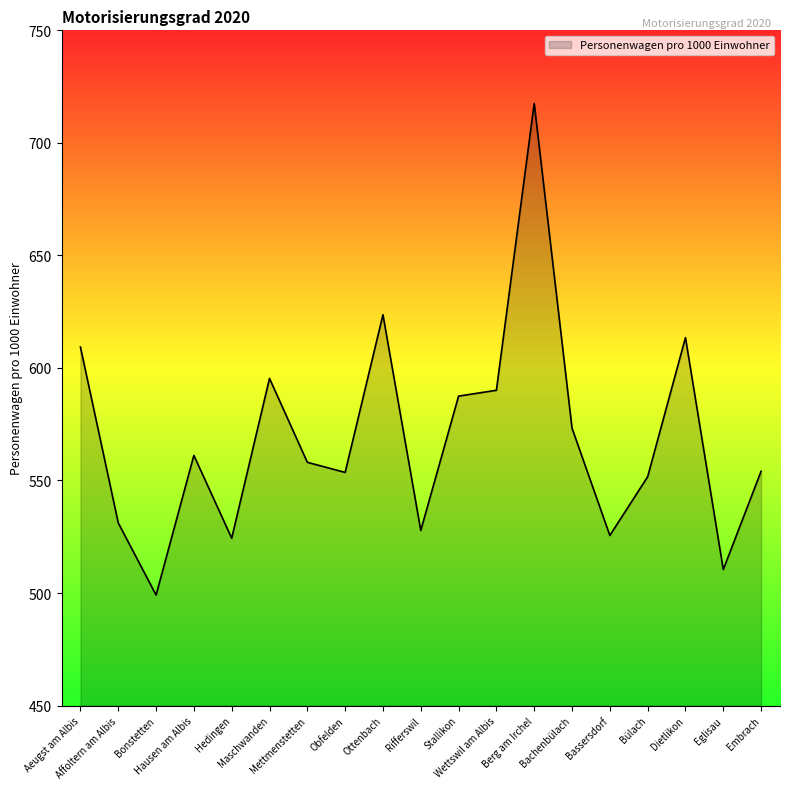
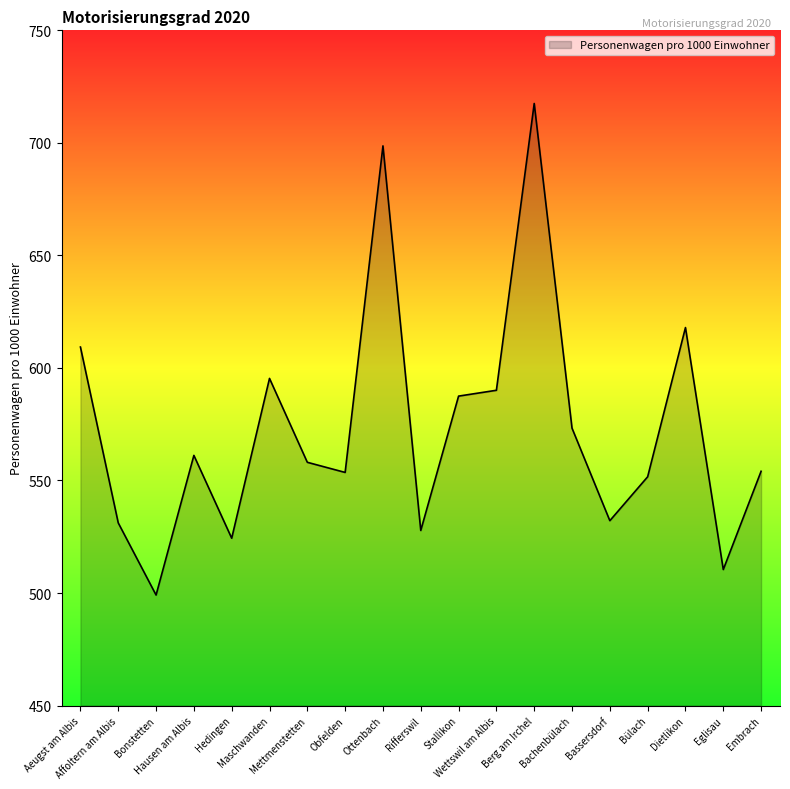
  {
    "Aeugst am Albis": 609,
    "Affoltern am Albis": 531,
    "Bonstetten": 499,
    "Hausen am Albis": 561,
    "Hedingen": 524,
    "Maschwanden": 595,
    "Mettmenstetten": 558,
    "Obfelden": 554,
-   "Ottenbach": 624,
+   "Ottenbach": 699,
    "Rifferswil": 528,
    "Stallikon": 587,
    "Wettswil am Albis": 590,
    "Berg am Irchel": 718,
    "Bachenbülach": 573,
-   "Bassersdorf": 526,
+   "Bassersdorf": 532,
    "Bülach": 552,
-   "Dietlikon": 613,
+   "Dietlikon": 618,
    "Eglisau": 510,
    "Embrach": 554
  }
